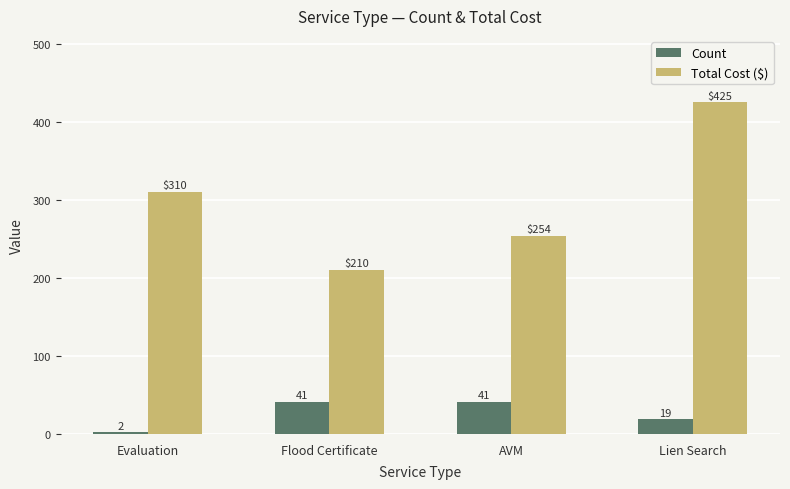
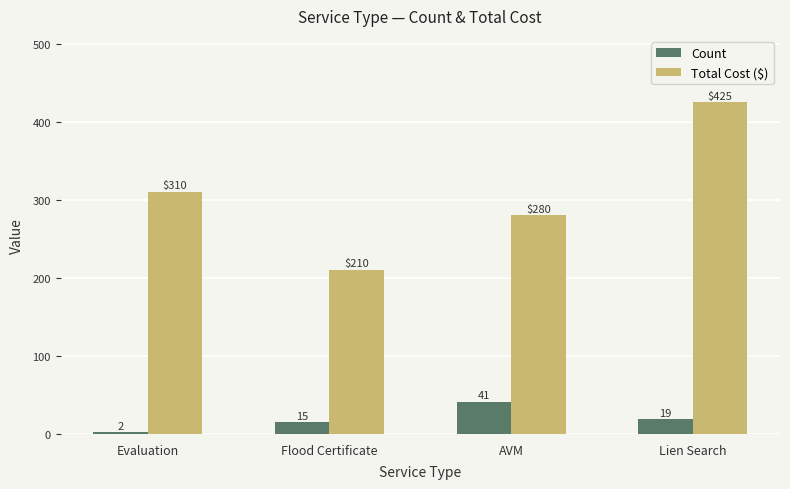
  {
    "Count": {
      "Evaluation": "2",
-     "Flood Certificate": "41",
+     "Flood Certificate": "15",
      "AVM": "41",
      "Lien Search": "19"
    },
    "Total Cost ($)": {
      "Evaluation": "$310",
      "Flood Certificate": "$210",
-     "AVM": "$254",
+     "AVM": "$280",
      "Lien Search": "$425"
    }
  }
